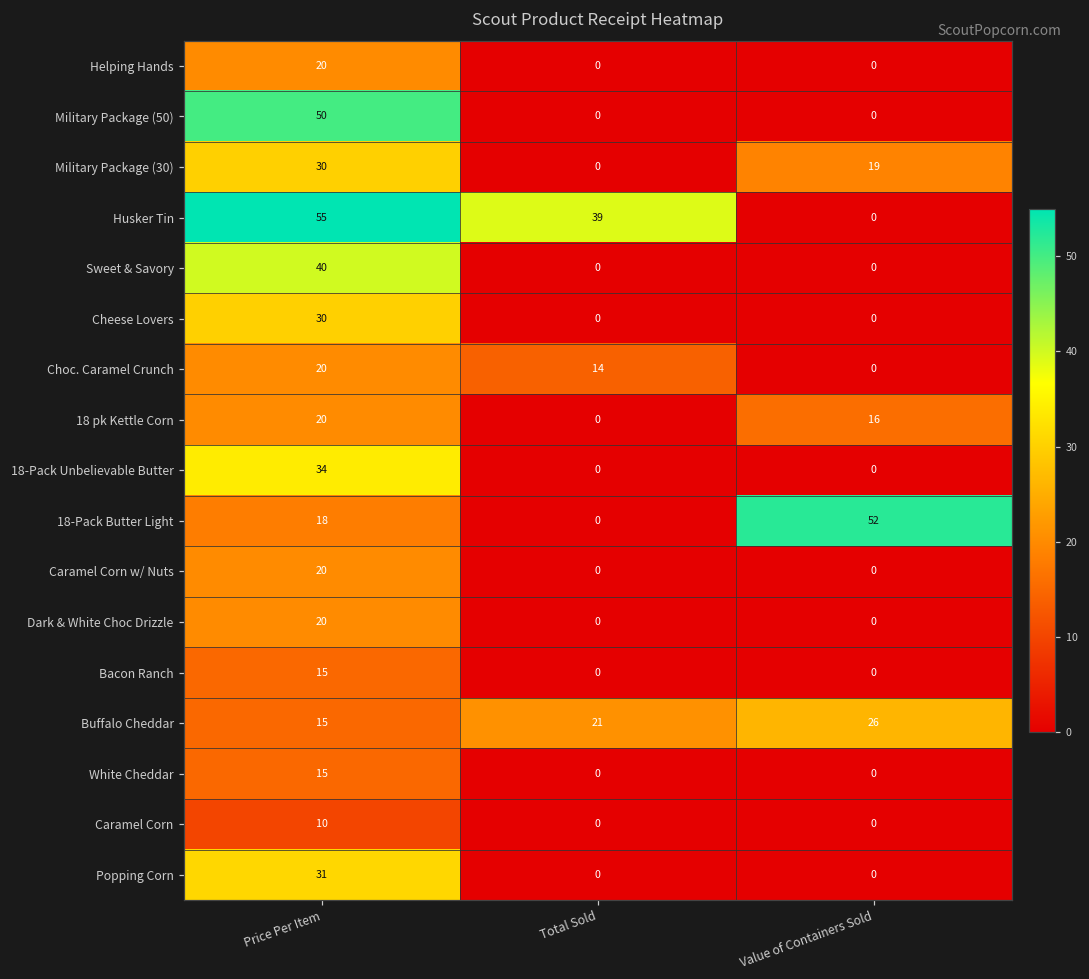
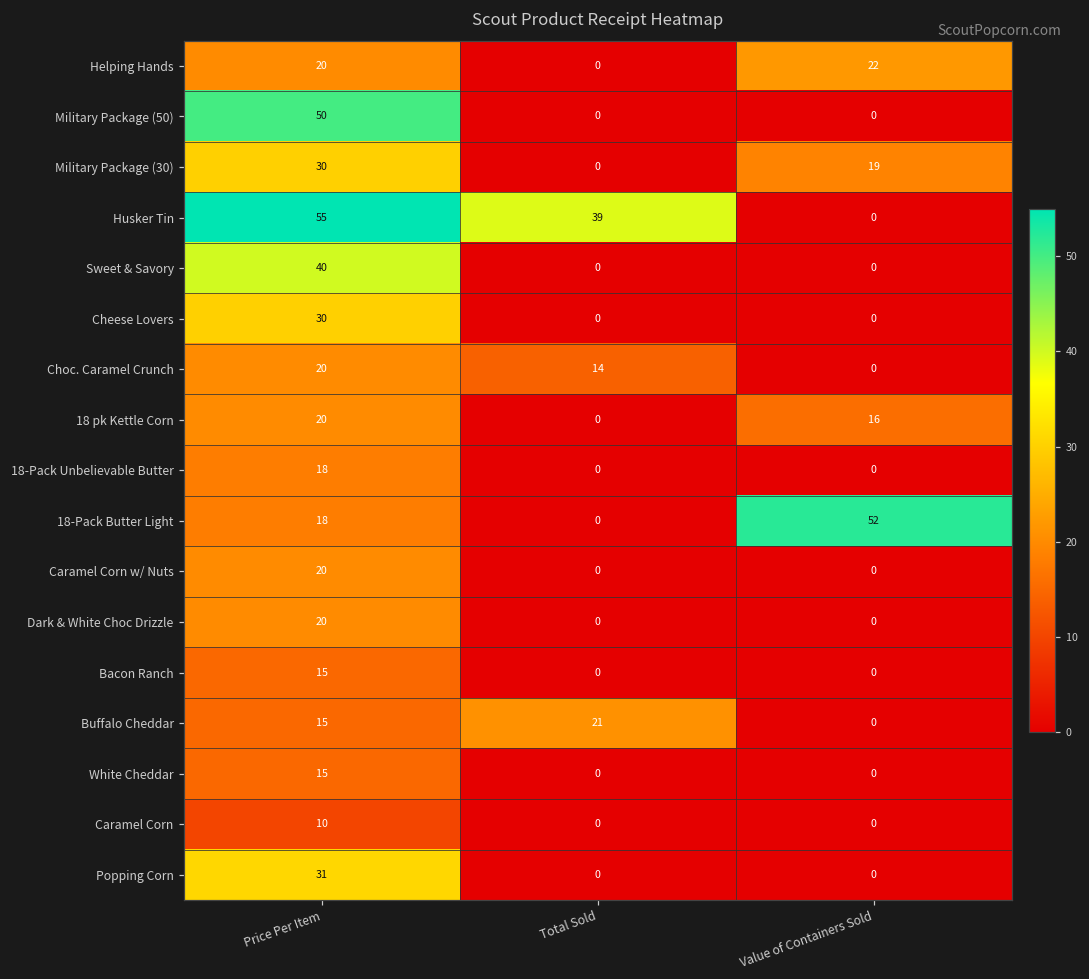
  {
    "Helping Hands": {
      "Price Per Item": 20,
      "Total Sold": 0,
-     "Value of Containers Sold": 0
+     "Value of Containers Sold": 22
    },
    "Military Package (50)": {
      "Price Per Item": 50,
      "Total Sold": 0,
      "Value of Containers Sold": 0
    },
    "Military Package (30)": {
      "Price Per Item": 30,
      "Total Sold": 0,
      "Value of Containers Sold": 19
    },
    "Husker Tin": {
      "Price Per Item": 55,
      "Total Sold": 39,
      "Value of Containers Sold": 0
    },
    "Sweet & Savory": {
      "Price Per Item": 40,
      "Total Sold": 0,
      "Value of Containers Sold": 0
    },
    "Cheese Lovers": {
      "Price Per Item": 30,
      "Total Sold": 0,
      "Value of Containers Sold": 0
    },
    "Choc. Caramel Crunch": {
      "Price Per Item": 20,
      "Total Sold": 14,
      "Value of Containers Sold": 0
    },
    "18 pk Kettle Corn": {
      "Price Per Item": 20,
      "Total Sold": 0,
      "Value of Containers Sold": 16
    },
    "18-Pack Unbelievable Butter": {
-     "Price Per Item": 34,
+     "Price Per Item": 18,
      "Total Sold": 0,
      "Value of Containers Sold": 0
    },
    "18-Pack Butter Light": {
      "Price Per Item": 18,
      "Total Sold": 0,
      "Value of Containers Sold": 52
    },
    "Caramel Corn w/ Nuts": {
      "Price Per Item": 20,
      "Total Sold": 0,
      "Value of Containers Sold": 0
    },
    "Dark & White Choc Drizzle": {
      "Price Per Item": 20,
      "Total Sold": 0,
      "Value of Containers Sold": 0
    },
    "Bacon Ranch": {
      "Price Per Item": 15,
      "Total Sold": 0,
      "Value of Containers Sold": 0
    },
    "Buffalo Cheddar": {
      "Price Per Item": 15,
      "Total Sold": 21,
-     "Value of Containers Sold": 26
+     "Value of Containers Sold": 0
    },
    "White Cheddar": {
      "Price Per Item": 15,
      "Total Sold": 0,
      "Value of Containers Sold": 0
    },
    "Caramel Corn": {
      "Price Per Item": 10,
      "Total Sold": 0,
      "Value of Containers Sold": 0
    },
    "Popping Corn": {
      "Price Per Item": 31,
      "Total Sold": 0,
      "Value of Containers Sold": 0
    }
  }
